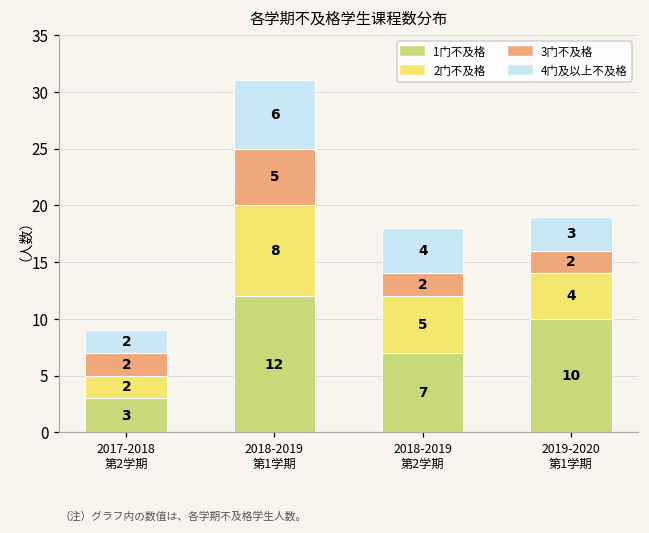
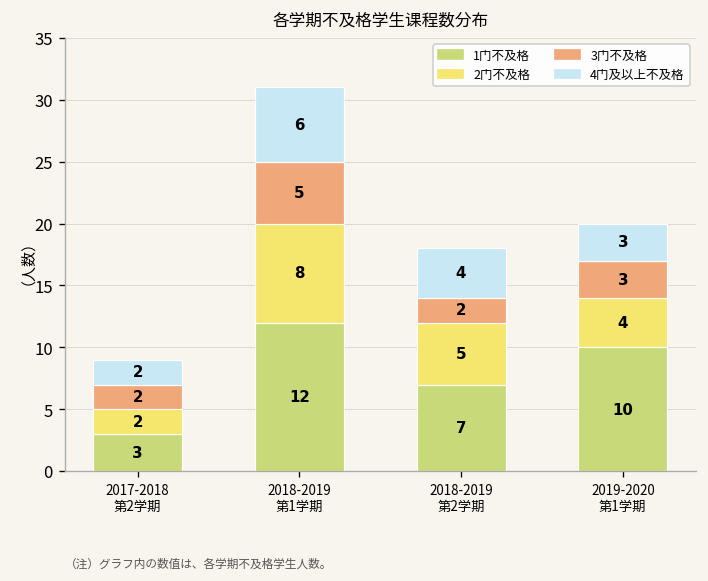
  {
    "3门不及格": {
      "2017-2018 第2学期": 2,
      "2018-2019 第1学期": 5,
      "2018-2019 第2学期": 2,
-     "2019-2020 第1学期": 2
+     "2019-2020 第1学期": 3
    },
    "4门及以上不及格": {
      "2017-2018 第2学期": 2,
      "2018-2019 第1学期": 6,
      "2018-2019 第2学期": 4,
      "2019-2020 第1学期": 3
    }
  }
